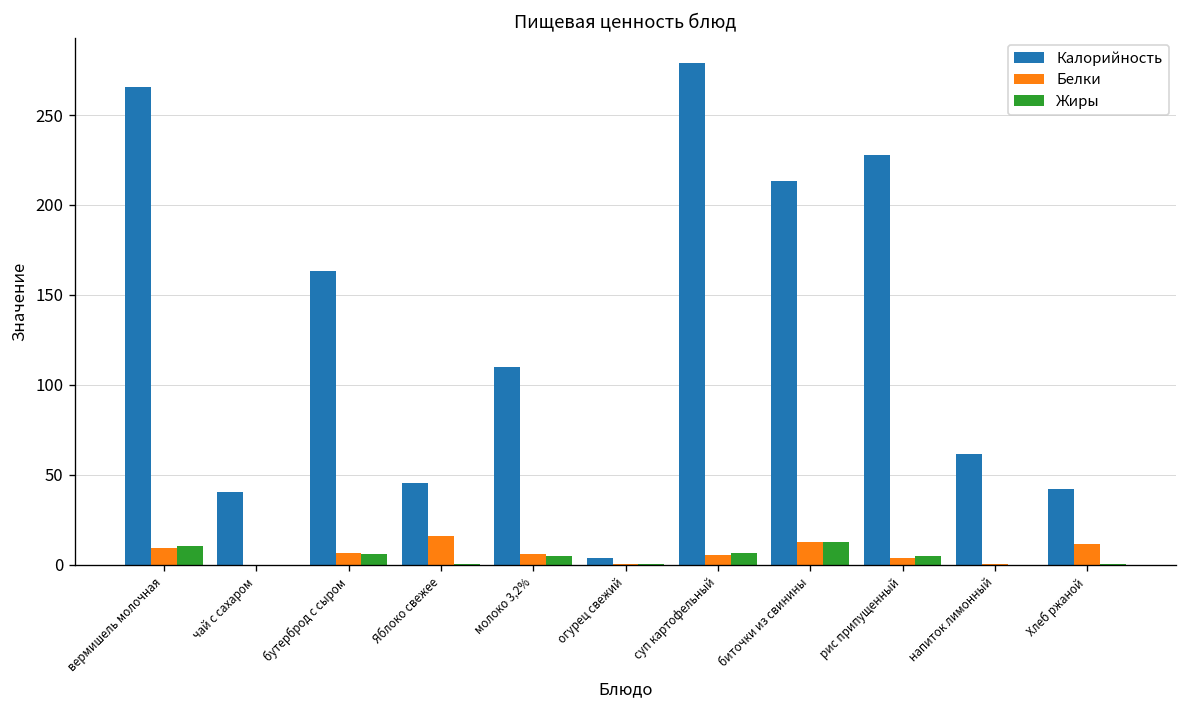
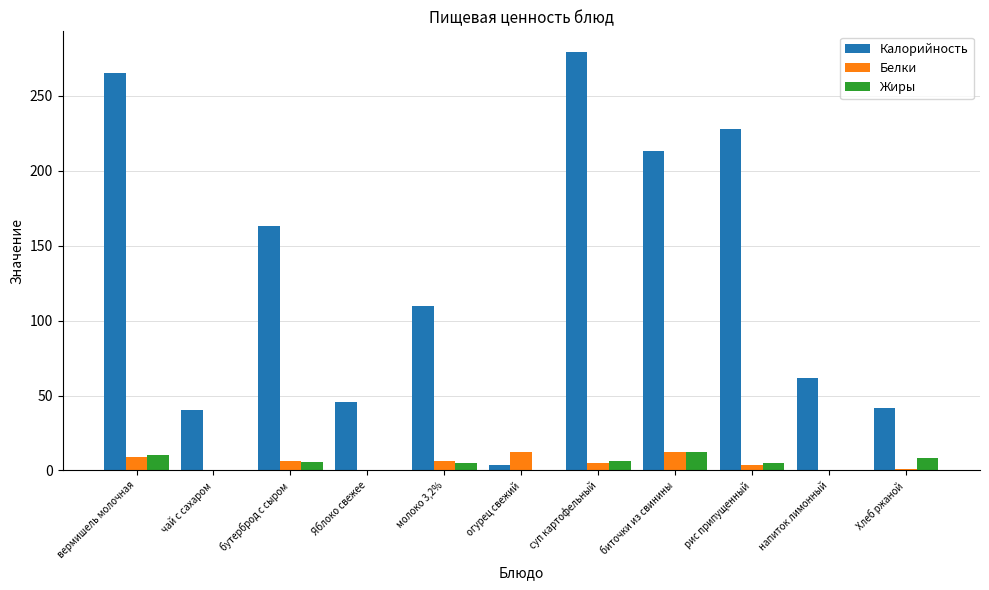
  {
    "Калорийность": {
      "вермишель молочная": 266,
      "чай с сахаром": 40,
      "бутерброд с сыром": 163,
      "Яблоко свежее": 46,
      "молоко 3,2%": 110,
      "огурец свежий": 4,
      "суп картофельный": 279,
      "биточки из свинины": 213,
      "рис припущенный": 228,
      "напиток лимонный": 62,
      "Хлеб ржаной": 42
    },
    "Белки": {
      "вермишель молочная": 9,
      "чай с сахаром": 0,
      "бутерброд с сыром": 7,
-     "Яблоко свежее": 16,
+     "Яблоко свежее": 0,
      "молоко 3,2%": 6,
-     "огурец свежий": 1,
+     "огурец свежий": 12,
      "суп картофельный": 5,
      "биточки из свинины": 12,
      "рис припущенный": 4,
-     "Хлеб ржаной": 12
+     "Хлеб ржаной": 1
    },
    "Жиры": {
      "вермишель молочная": 10,
      "бутерброд с сыром": 6,
      "молоко 3,2%": 5,
      "суп картофельный": 6,
      "биточки из свинины": 13,
      "рис припущенный": 5,
      "напиток лимонный": 0,
-     "Хлеб ржаной": 0
+     "Хлеб ржаной": 8
    }
  }
